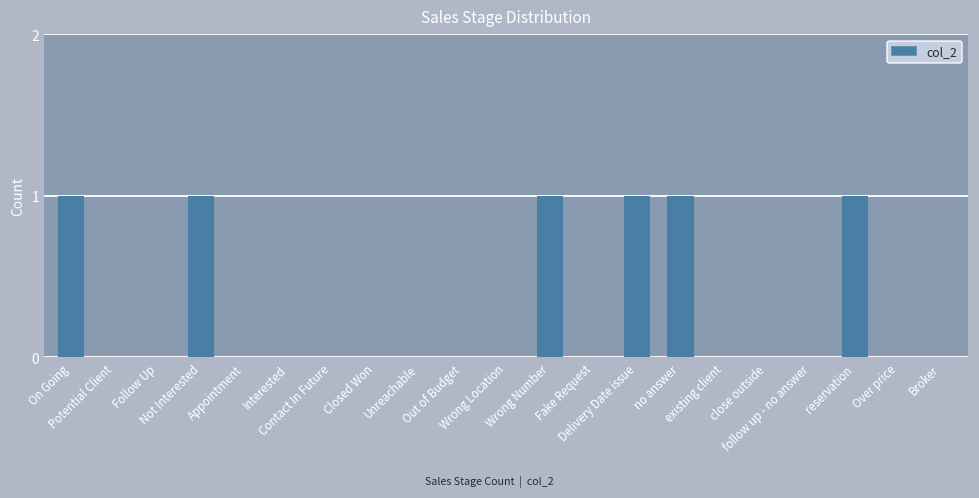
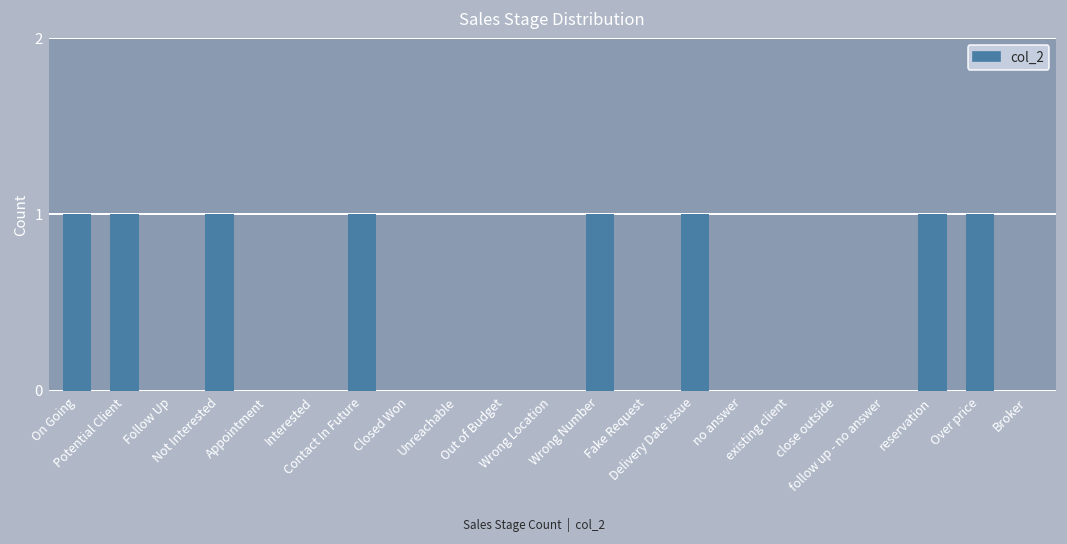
  {
    "On Going": 1,
-   "Potential Client": 0,
+   "Potential Client": 1,
    "Follow Up": 0,
    "Not Interested": 1,
    "Appointment": 0,
    "Interested": 0,
-   "Contact In Future": 0,
+   "Contact In Future": 1,
    "Closed Won": 0,
    "Unreachable": 0,
    "Out of Budget": 0,
    "Wrong Location": 0,
    "Wrong Number": 1,
    "Fake Request": 0,
    "Delivery Date issue": 1,
-   "no answer": 1,
+   "no answer": 0,
    "existing client": 0,
    "close outside": 0,
    "follow up - no answer": 0,
    "reservation": 1,
-   "Over price": 0,
+   "Over price": 1,
    "Broker": 0
  }
